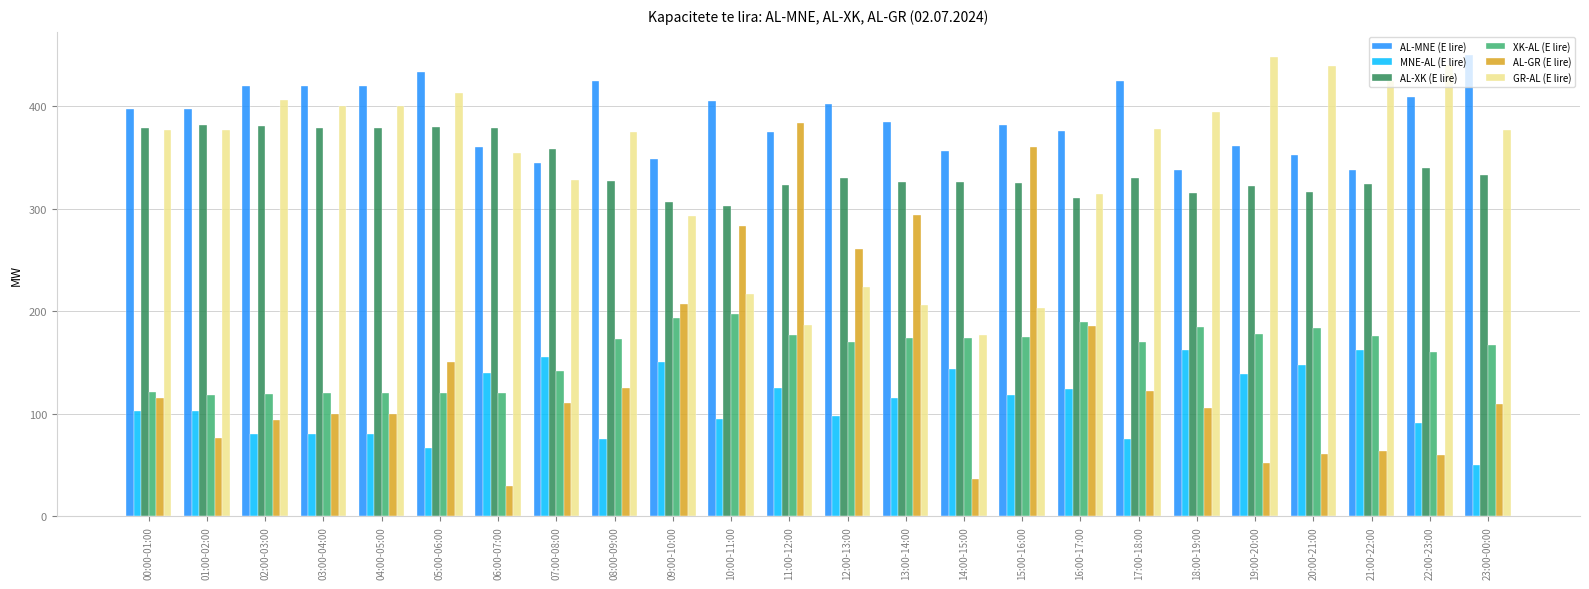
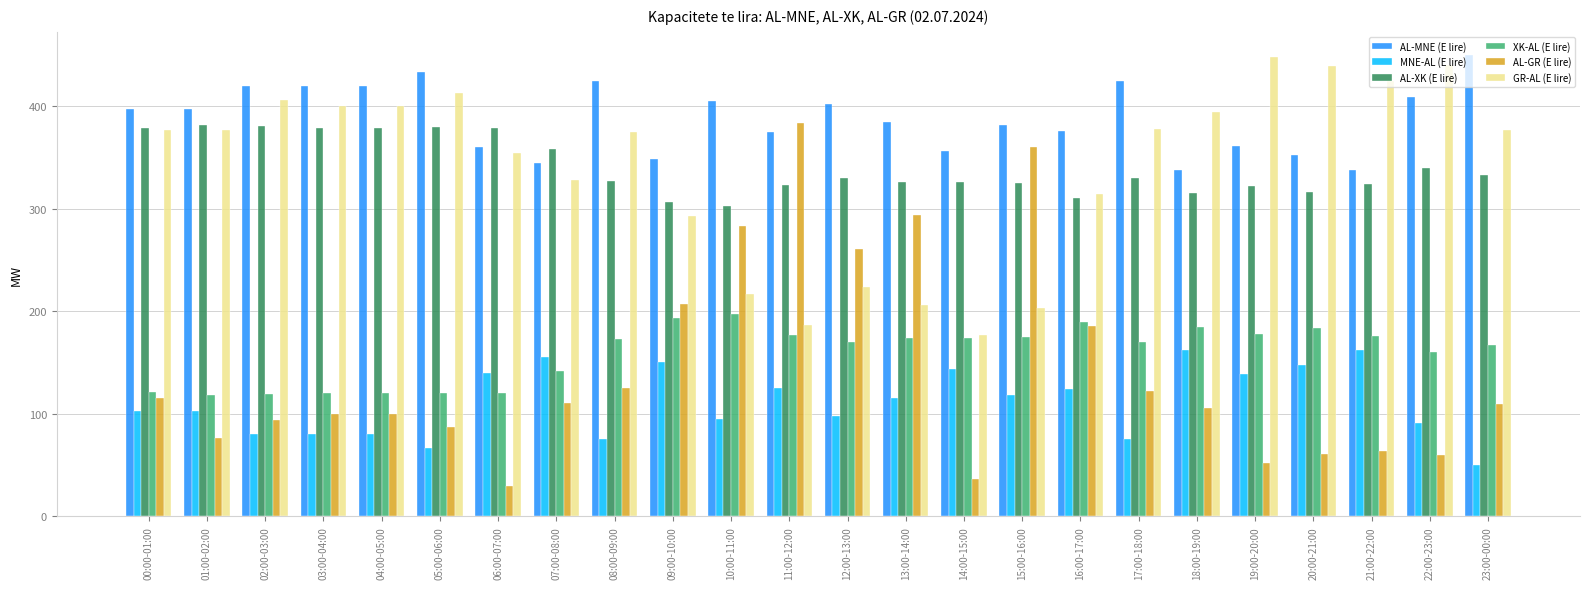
  {
    "AL-GR (E lire)": {
      "00:00-01:00": 115,
      "01:00-02:00": 76,
      "02:00-03:00": 94,
      "03:00-04:00": 100,
      "04:00-05:00": 100,
-     "05:00-06:00": 151,
+     "05:00-06:00": 87,
      "06:00-07:00": 30,
      "07:00-08:00": 111,
      "08:00-09:00": 125,
      "09:00-10:00": 207,
      "10:00-11:00": 283,
      "11:00-12:00": 384,
      "12:00-13:00": 261,
      "13:00-14:00": 294,
      "14:00-15:00": 36,
      "15:00-16:00": 360,
      "16:00-17:00": 186,
      "17:00-18:00": 122,
      "18:00-19:00": 106,
      "19:00-20:00": 52,
      "20:00-21:00": 61,
      "21:00-22:00": 64,
      "22:00-23:00": 60,
      "23:00-00:00": 110
    },
    "GR-AL (E lire)": {
      "00:00-01:00": 377,
      "01:00-02:00": 377,
      "02:00-03:00": 406,
      "03:00-04:00": 400,
      "04:00-05:00": 400,
      "05:00-06:00": 413,
      "06:00-07:00": 354,
      "07:00-08:00": 328,
      "08:00-09:00": 375,
      "09:00-10:00": 293,
      "10:00-11:00": 217,
      "11:00-12:00": 187,
      "12:00-13:00": 224,
      "13:00-14:00": 206,
      "14:00-15:00": 177,
      "15:00-16:00": 203,
      "16:00-17:00": 314,
      "17:00-18:00": 378,
      "18:00-19:00": 394,
      "19:00-20:00": 448,
      "20:00-21:00": 439,
      "23:00-00:00": 377
    }
  }
